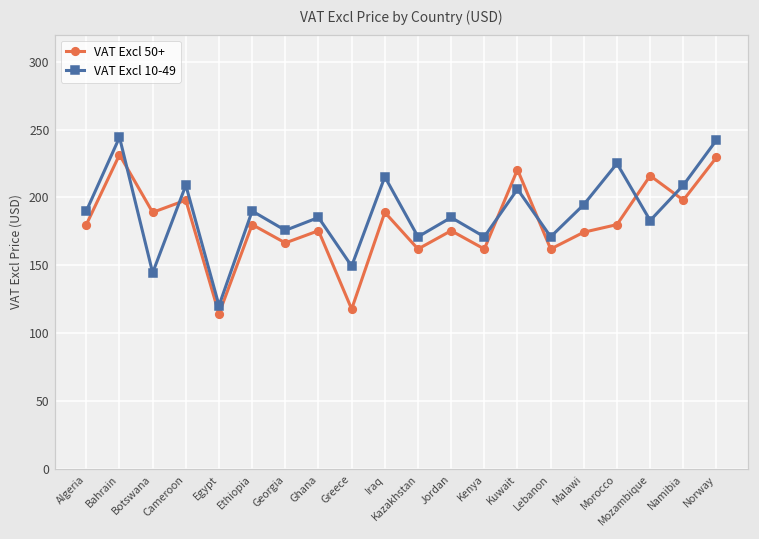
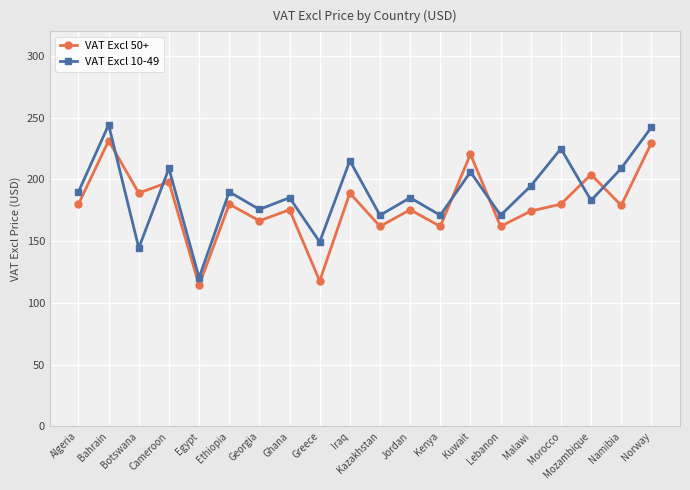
  {
    "VAT Excl 50+": {
      "Algeria": 180,
      "Bahrain": 231,
      "Botswana": 189,
      "Cameroon": 198,
      "Egypt": 114,
      "Ethiopia": 180,
      "Georgia": 167,
      "Ghana": 176,
      "Greece": 118,
      "Iraq": 189,
      "Kazakhstan": 162,
      "Jordan": 176,
      "Kenya": 162,
      "Kuwait": 221,
      "Lebanon": 162,
      "Malawi": 174,
      "Morocco": 180,
-     "Mozambique": 216,
-     "Namibia": 198,
+     "Mozambique": 204,
+     "Namibia": 179,
      "Norway": 230
    },
    "VAT Excl 10-49": {
      "Algeria": 190,
      "Bahrain": 244,
      "Botswana": 145,
      "Cameroon": 209,
      "Egypt": 120,
      "Ethiopia": 190,
      "Georgia": 176,
      "Ghana": 185,
      "Greece": 149,
      "Iraq": 215,
      "Kazakhstan": 171,
      "Jordan": 185,
      "Kenya": 171,
      "Kuwait": 206,
      "Lebanon": 171,
      "Malawi": 195,
      "Morocco": 225,
      "Mozambique": 183,
      "Namibia": 209,
      "Norway": 242
    }
  }
